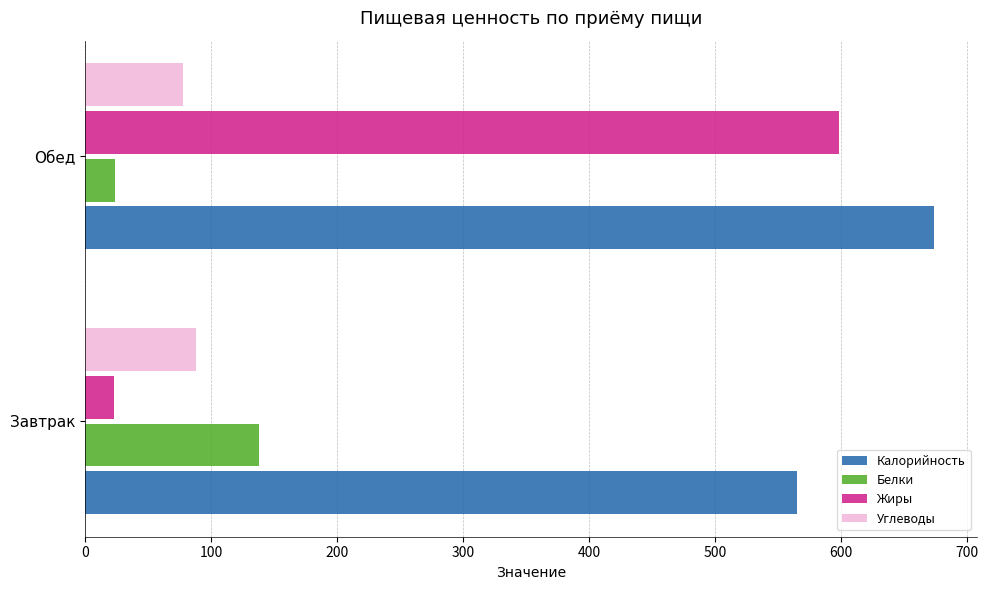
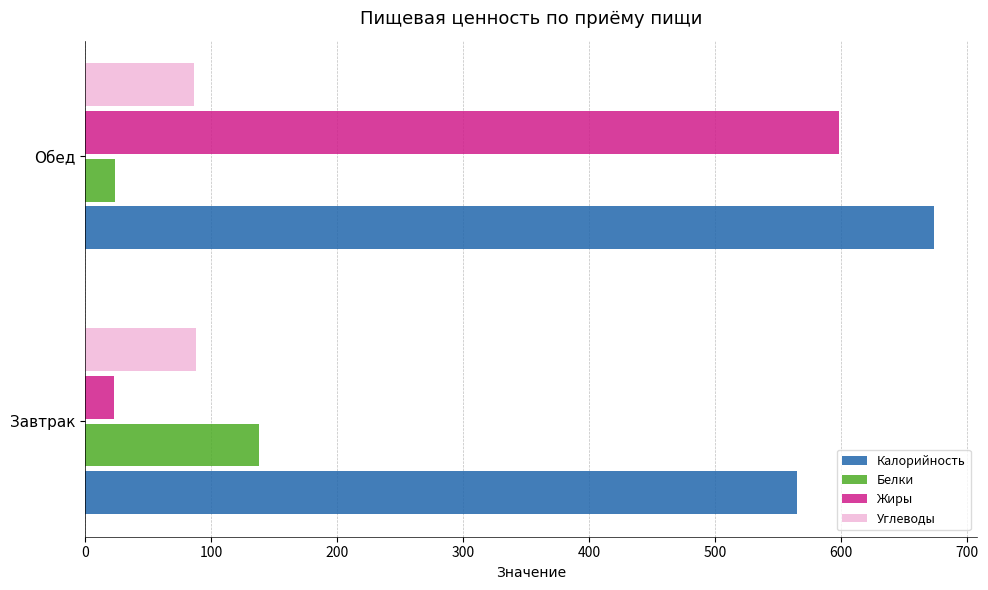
  {
    "Калорийность": {
      "Обед": 674,
      "Завтрак": 565
    },
    "Белки": {
      "Обед": 24,
      "Завтрак": 138
    },
    "Жиры": {
      "Обед": 598,
      "Завтрак": 23
    },
    "Углеводы": {
-     "Обед": 78,
+     "Обед": 86,
      "Завтрак": 88
    }
  }
